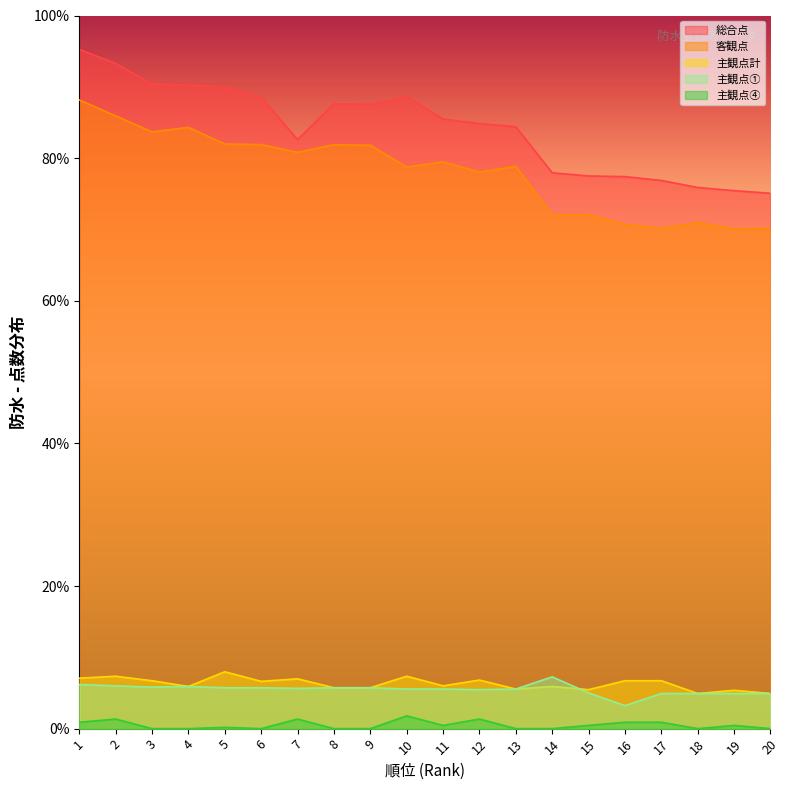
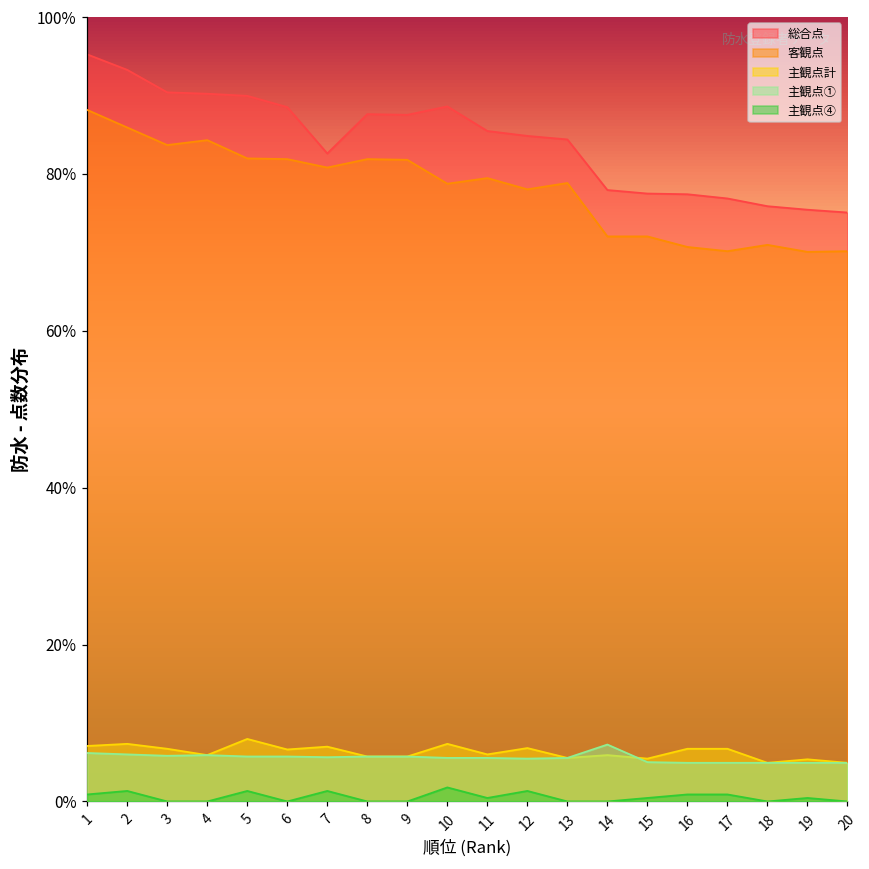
  {
    "総合点": {
      "1": "95%",
      "2": "93%",
      "3": "90%",
      "4": "90%",
      "5": "90%",
      "6": "89%",
      "7": "83%",
      "8": "88%",
      "9": "88%",
      "10": "89%",
      "11": "85%",
      "12": "85%",
      "13": "84%",
      "14": "78%",
      "15": "77%",
      "16": "77%",
      "17": "77%",
      "18": "76%",
      "19": "75%",
      "20": "75%"
    },
    "主観点①": {
      "1": "6%",
      "2": "6%",
      "3": "6%",
      "5": "6%",
      "6": "6%",
      "7": "6%",
      "10": "6%",
      "11": "6%",
      "12": "5%",
      "14": "7%",
      "15": "5%",
-     "16": "3%",
+     "16": "5%",
      "17": "5%",
      "19": "5%"
    },
    "主観点④": {
      "1": "1%",
      "2": "1%",
      "3": "0%",
      "4": "0%",
-     "5": "0%",
+     "5": "1%",
      "6": "0%",
      "7": "1%",
      "8": "0%",
      "9": "0%",
      "10": "2%",
      "11": "0%",
      "12": "1%",
      "13": "0%",
      "14": "0%",
      "15": "0%",
      "16": "1%",
      "17": "1%",
      "18": "0%",
      "19": "0%",
      "20": "0%"
    }
  }
